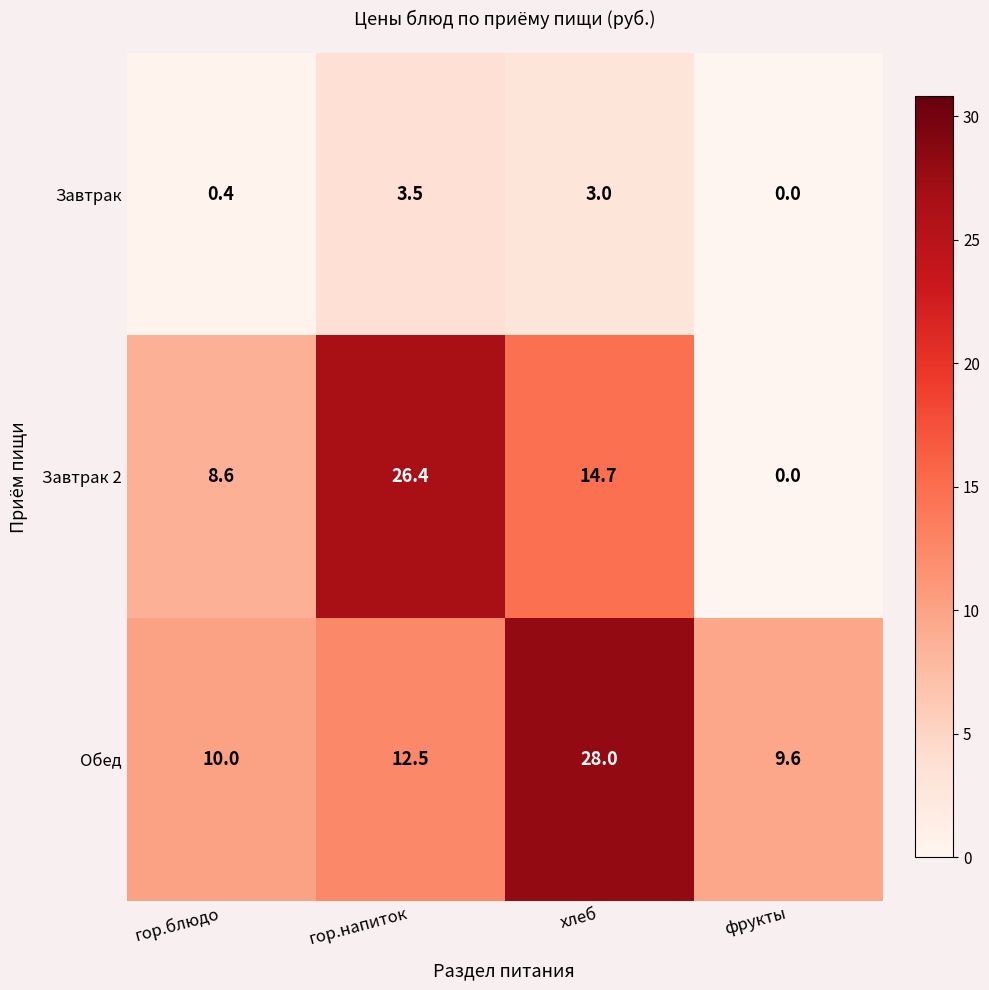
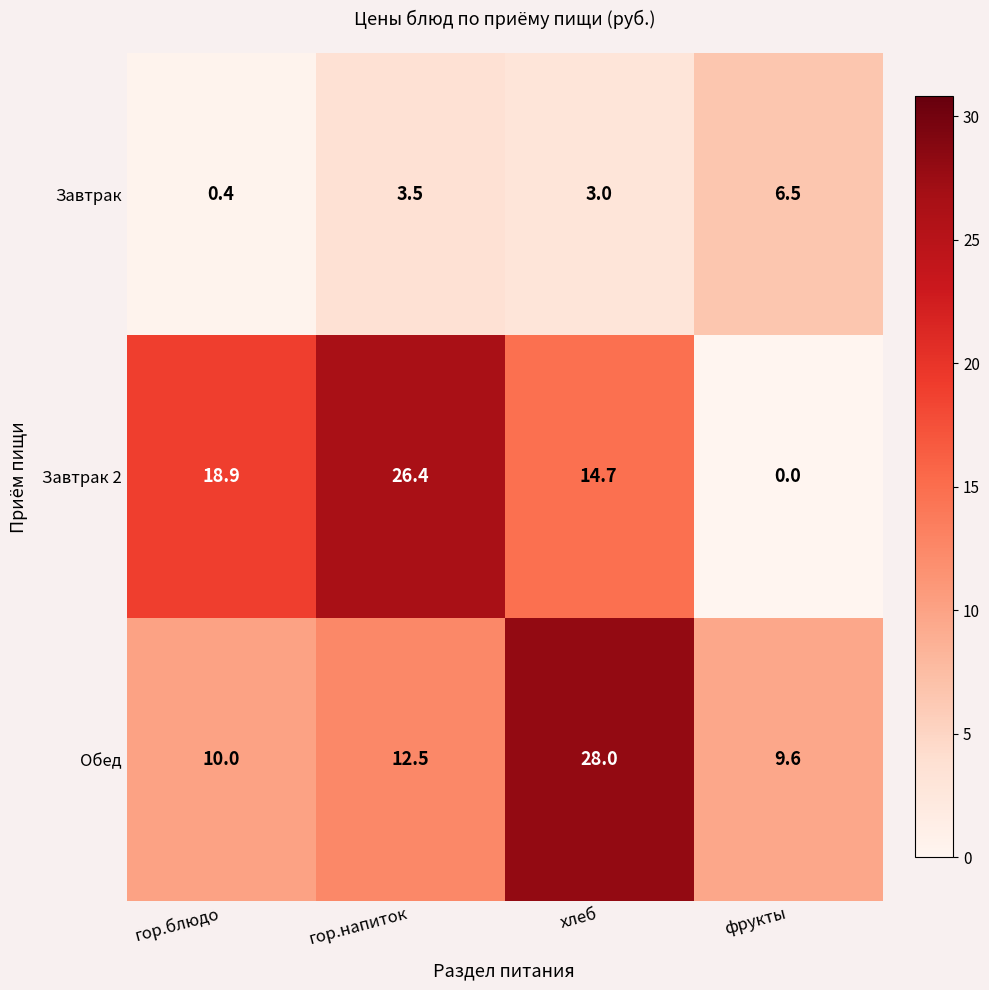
  {
    "Завтрак": {
      "гор.блюдо": 0.4,
      "гор.напиток": 3.5,
      "хлеб": 3.0,
-     "фрукты": 0.0
+     "фрукты": 6.5
    },
    "Завтрак 2": {
-     "гор.блюдо": 8.6,
+     "гор.блюдо": 18.9,
      "гор.напиток": 26.4,
      "хлеб": 14.7,
      "фрукты": 0.0
    },
    "Обед": {
      "гор.блюдо": 10.0,
      "гор.напиток": 12.5,
      "хлеб": 28.0,
      "фрукты": 9.6
    }
  }
